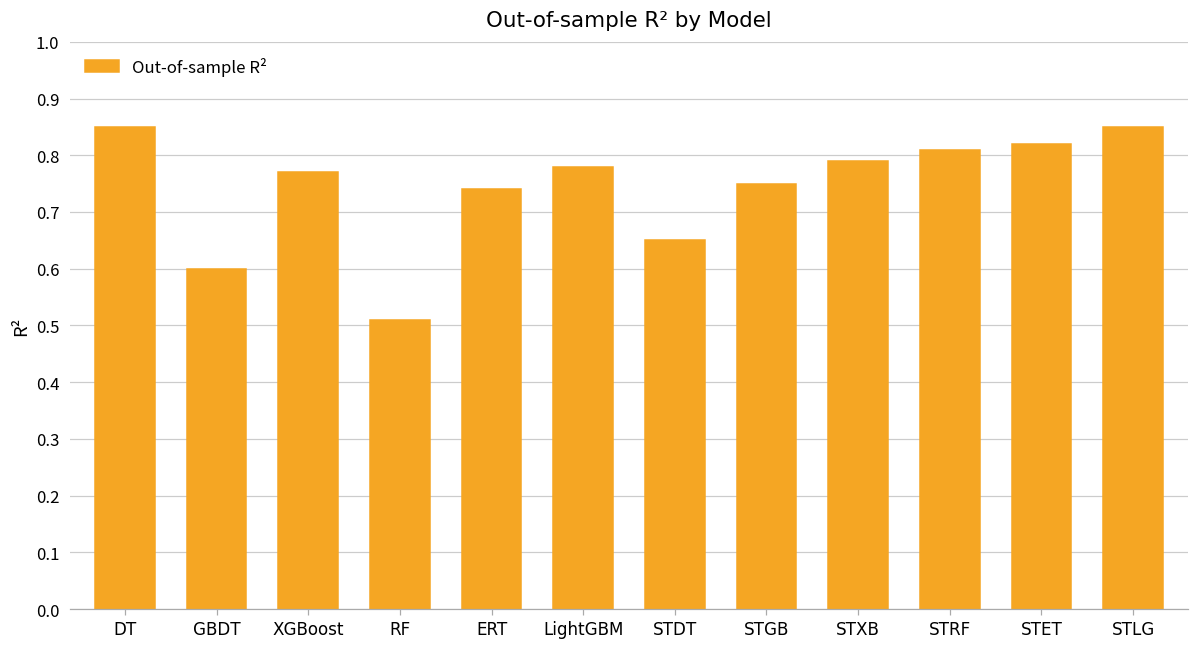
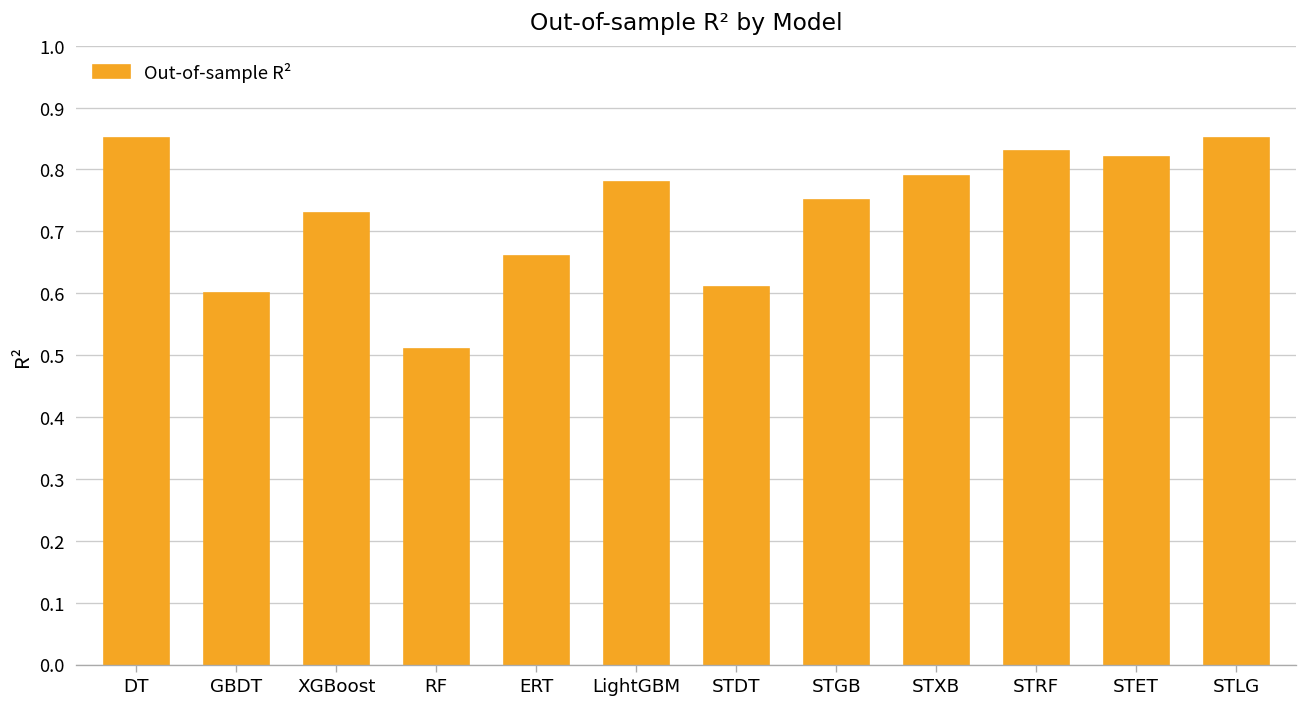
  {
    "DT": 0.85,
    "GBDT": 0.60,
-   "XGBoost": 0.77,
+   "XGBoost": 0.73,
    "RF": 0.51,
-   "ERT": 0.74,
+   "ERT": 0.66,
    "LightGBM": 0.78,
-   "STDT": 0.65,
+   "STDT": 0.61,
    "STGB": 0.75,
    "STXB": 0.79,
-   "STRF": 0.81,
+   "STRF": 0.83,
    "STET": 0.82,
    "STLG": 0.85
  }
